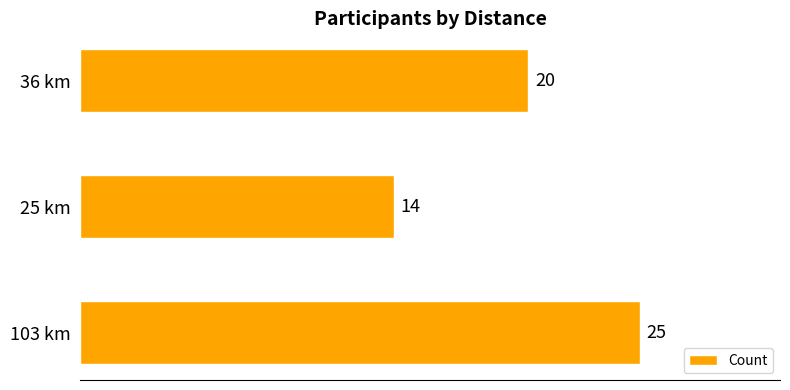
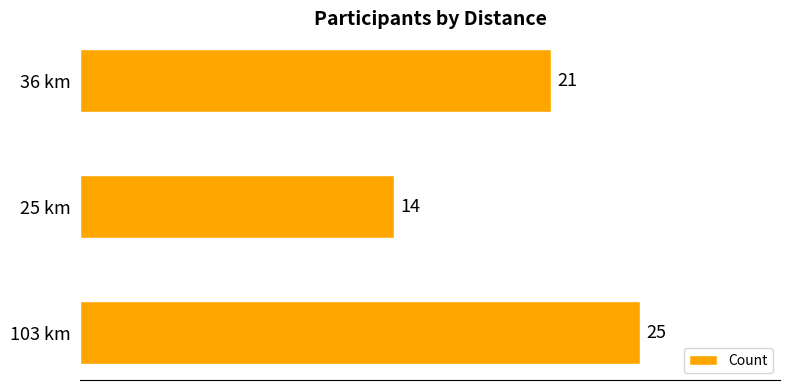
  {
-   "36 km": 20,
+   "36 km": 21,
    "25 km": 14,
    "103 km": 25
  }
